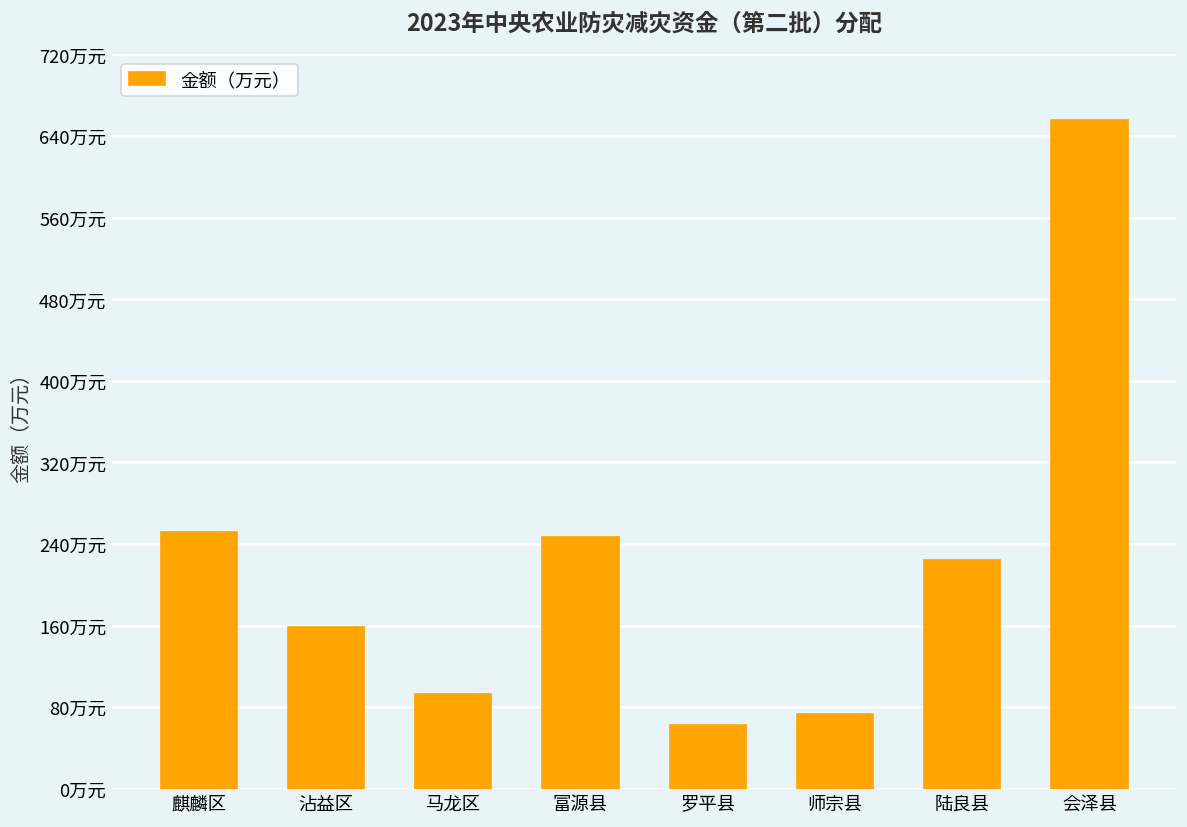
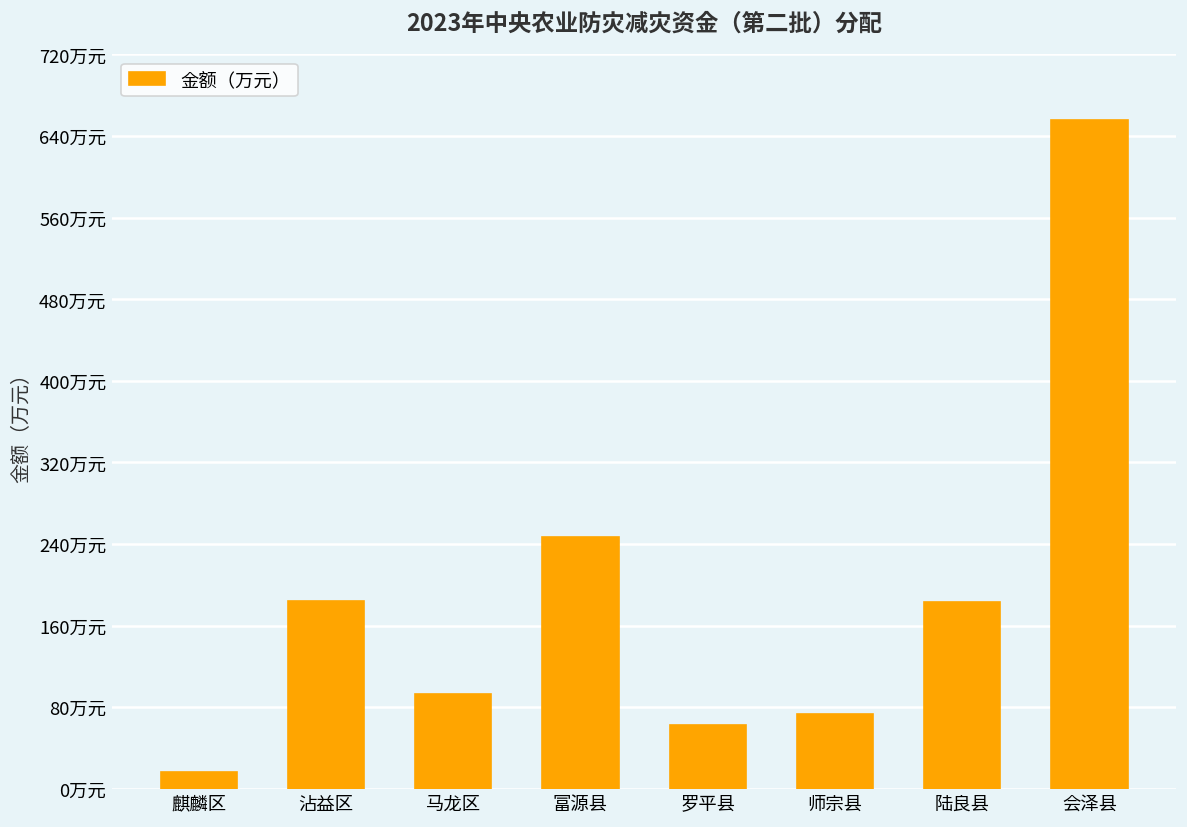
  {
-   "麒麟区": "250万元",
-   "沾益区": "160万元",
+   "麒麟区": "20万元",
+   "沾益区": "180万元",
    "马龙区": "90万元",
    "富源县": "250万元",
    "罗平县": "60万元",
    "师宗县": "70万元",
-   "陆良县": "220万元",
+   "陆良县": "180万元",
    "会泽县": "660万元"
  }
